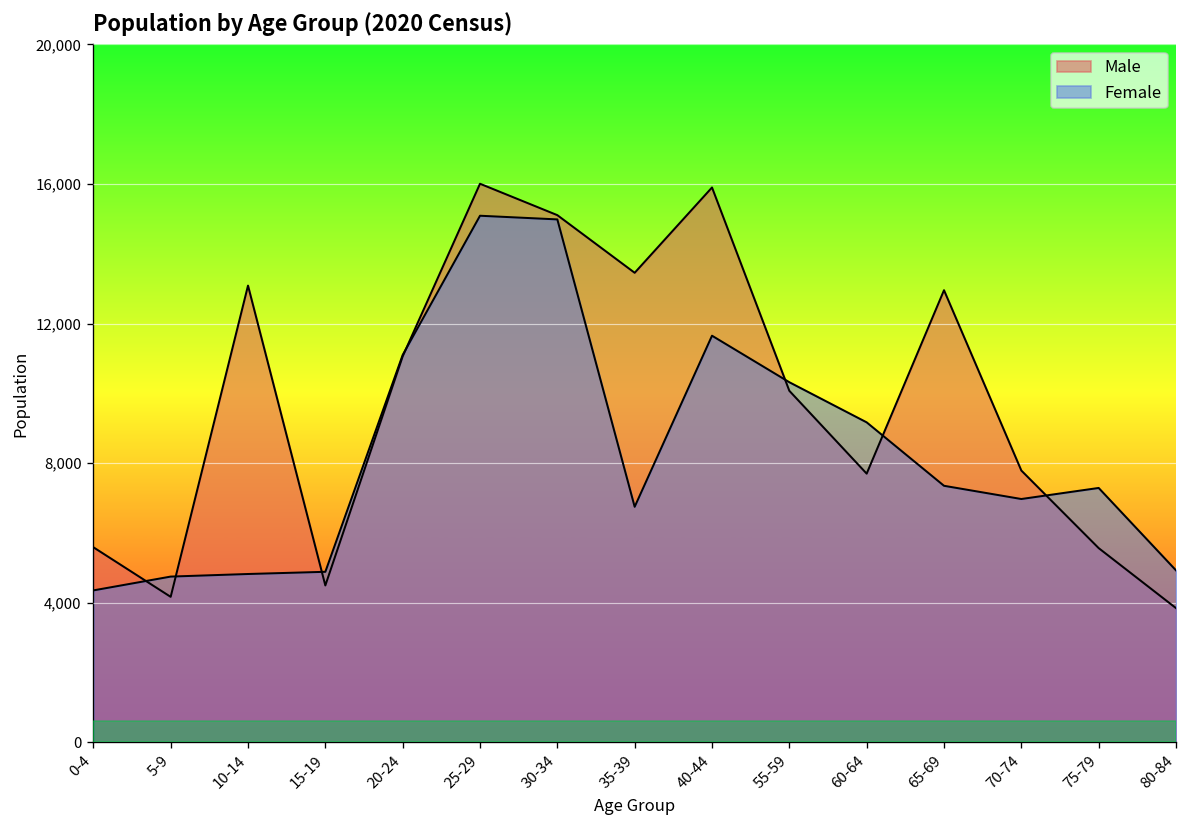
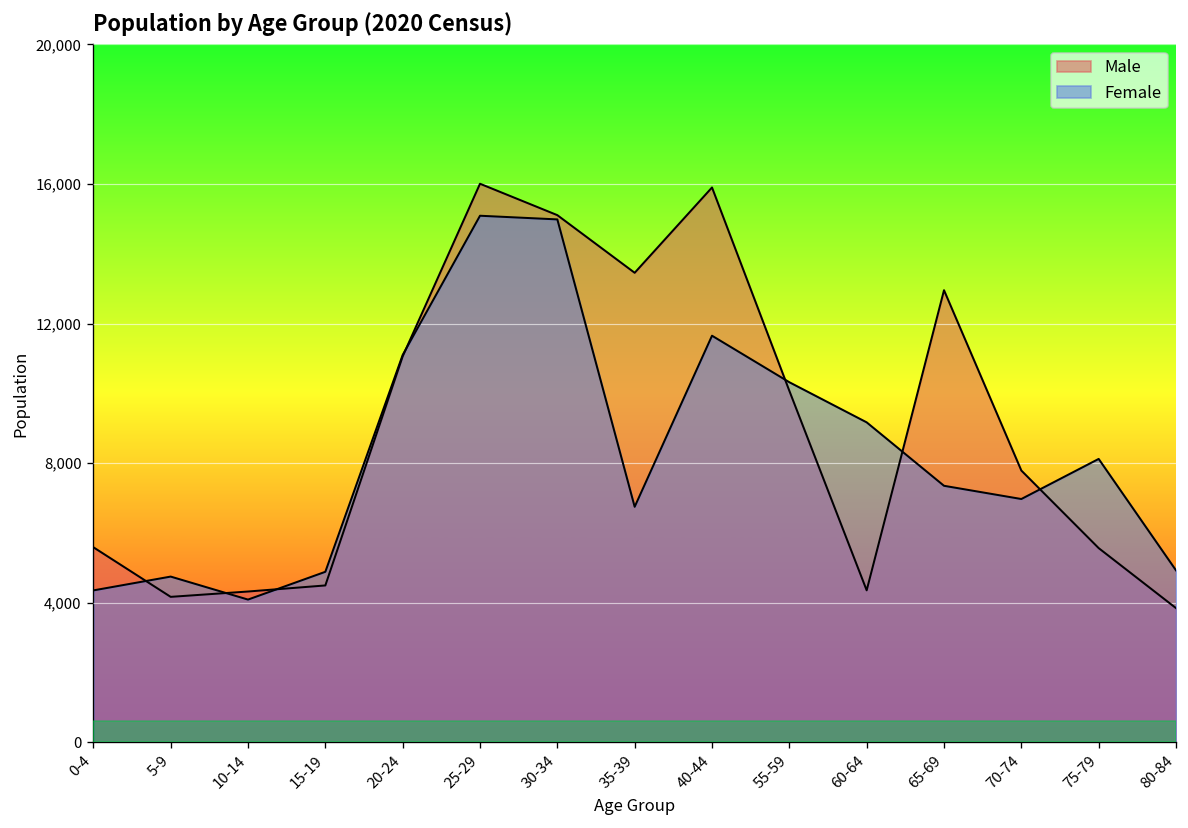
  {
    "Male": {
      "0-4": "5,600",
      "5-9": "4,200",
-     "10-14": "13,100",
+     "10-14": "4,300",
      "15-19": "4,500",
      "25-29": "16,000",
      "30-34": "15,100",
      "35-39": "13,500",
      "40-44": "15,900",
      "55-59": "10,100",
-     "60-64": "7,700",
+     "60-64": "4,400",
      "65-69": "13,000",
      "70-74": "7,800",
      "75-79": "5,600",
      "80-84": "3,800"
    },
    "Female": {
      "0-4": "4,400",
      "5-9": "4,800",
-     "10-14": "4,800",
+     "10-14": "4,100",
      "15-19": "4,900",
      "25-29": "15,100",
      "30-34": "15,000",
      "35-39": "6,800",
      "40-44": "11,700",
      "55-59": "10,300",
      "60-64": "9,200",
      "65-69": "7,400",
      "70-74": "7,000",
-     "75-79": "7,300",
+     "75-79": "8,100",
      "80-84": "4,900"
    }
  }
